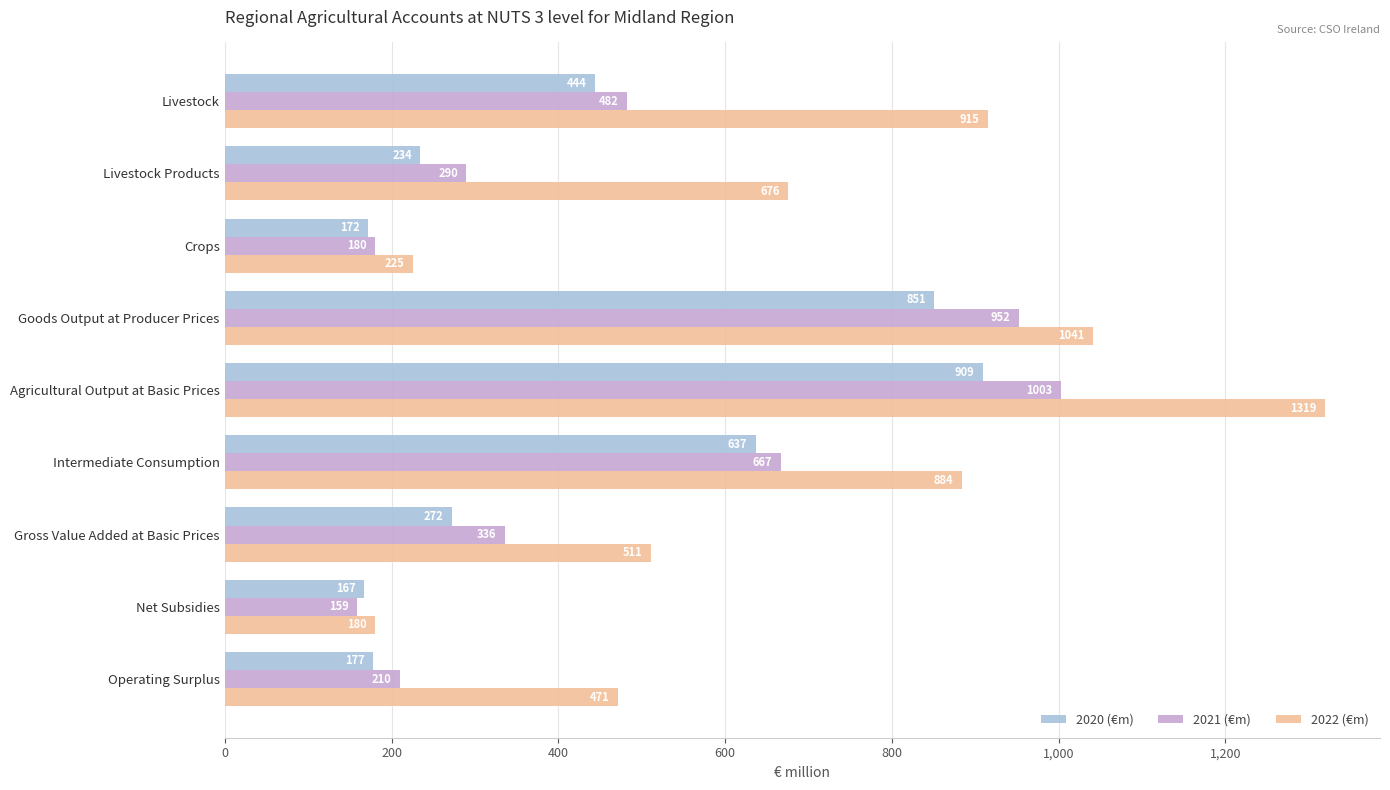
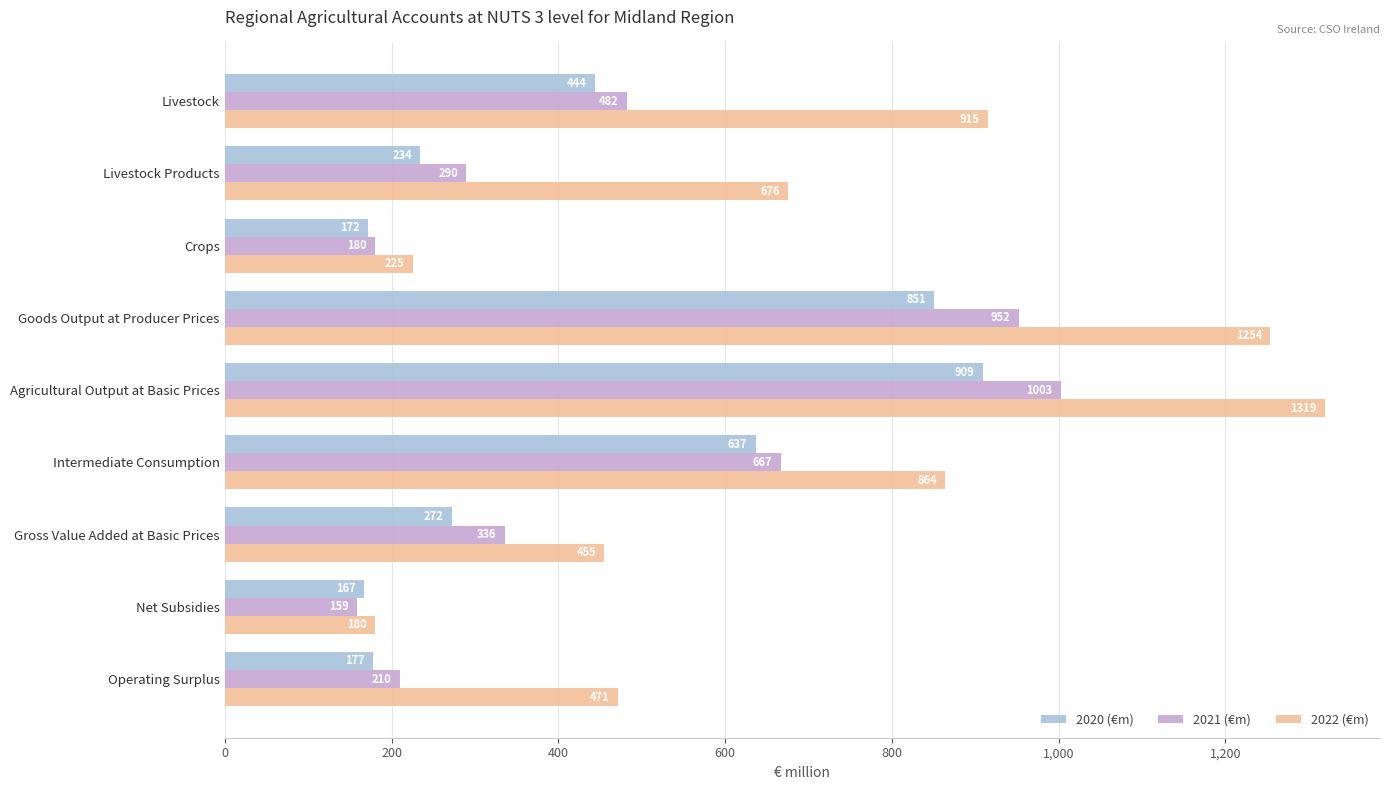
  {
    "2022 (€m)": {
      "Livestock": 915,
      "Livestock Products": 676,
      "Crops": 225,
-     "Goods Output at Producer Prices": 1041,
+     "Goods Output at Producer Prices": 1254,
      "Agricultural Output at Basic Prices": 1319,
-     "Intermediate Consumption": 884,
-     "Gross Value Added at Basic Prices": 511,
+     "Intermediate Consumption": 864,
+     "Gross Value Added at Basic Prices": 455,
      "Net Subsidies": 180,
      "Operating Surplus": 471
    }
  }
